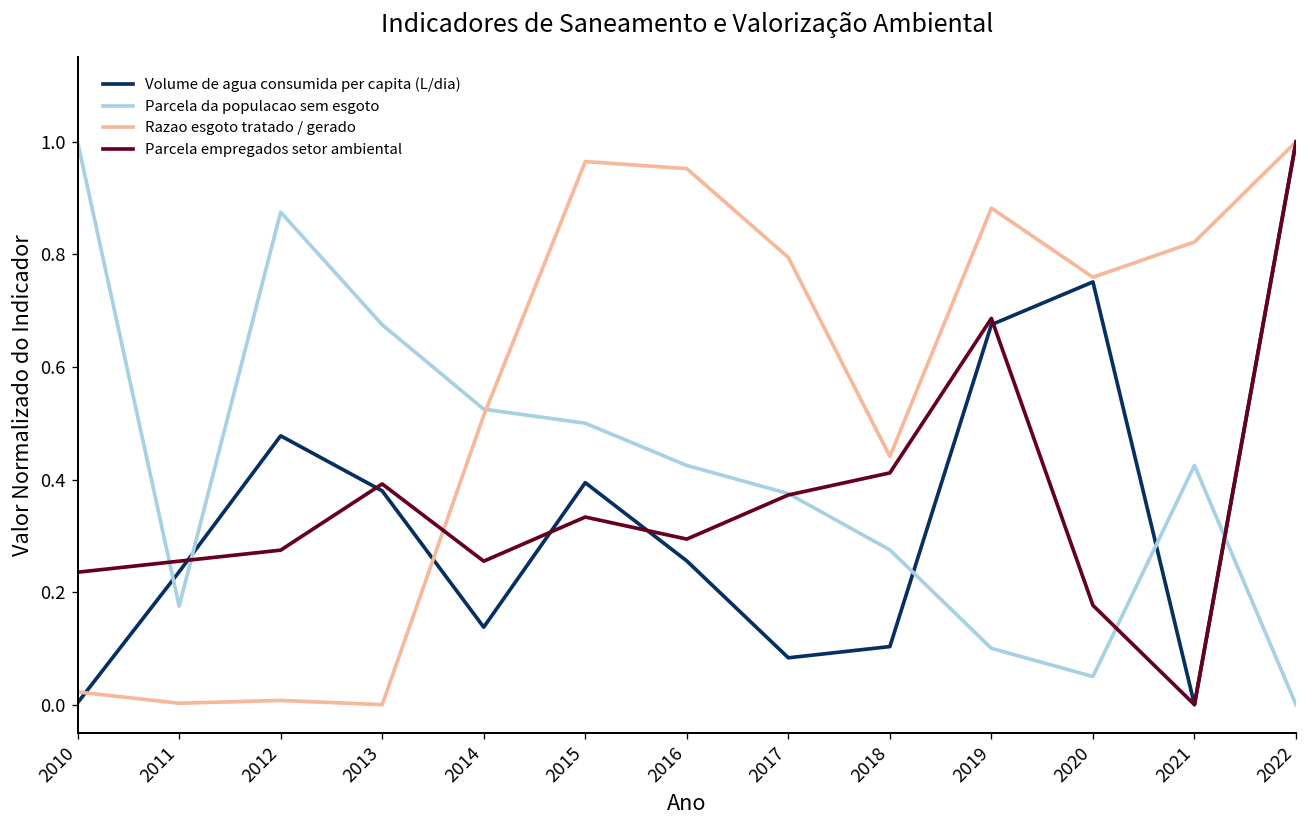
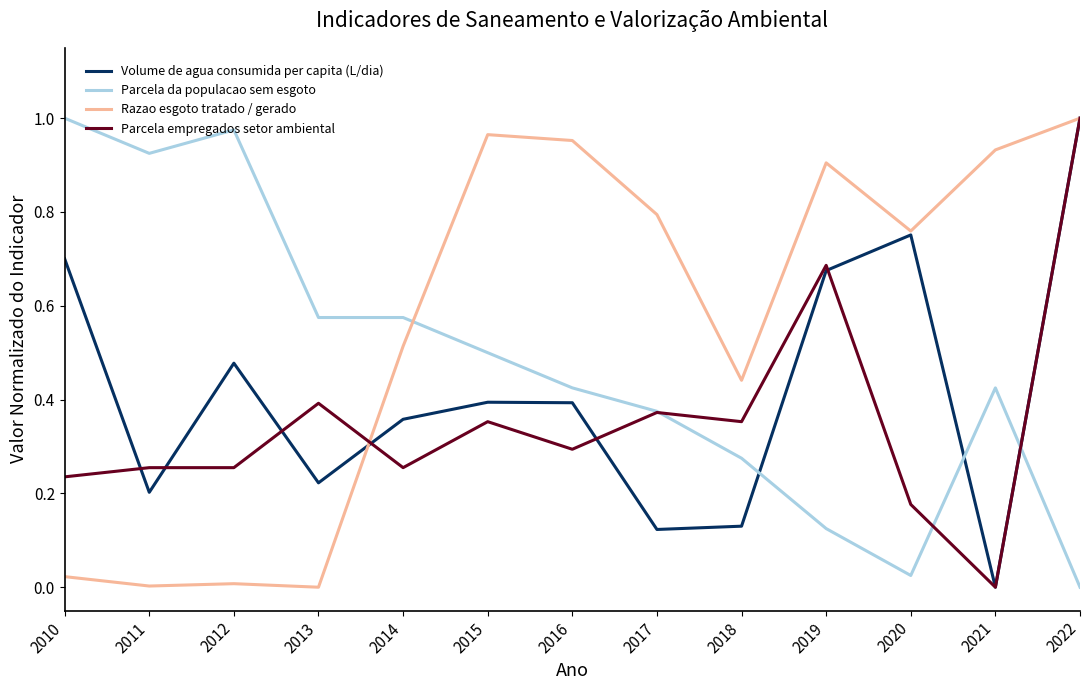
  {
    "Volume de agua consumida per capita (L/dia)": {
-     "2010": 0.00,
-     "2011": 0.24,
+     "2010": 0.70,
+     "2011": 0.20,
      "2012": 0.48,
-     "2013": 0.38,
-     "2014": 0.14,
+     "2013": 0.22,
+     "2014": 0.36,
      "2015": 0.39,
-     "2016": 0.26,
-     "2017": 0.08,
-     "2018": 0.10,
+     "2016": 0.39,
+     "2017": 0.12,
+     "2018": 0.13,
      "2019": 0.68,
      "2020": 0.75
    },
    "Parcela da populacao sem esgoto": {
      "2010": 1.00,
-     "2011": 0.17,
-     "2012": 0.87,
-     "2013": 0.68,
-     "2014": 0.52,
+     "2011": 0.92,
+     "2012": 0.98,
+     "2013": 0.58,
+     "2014": 0.58,
      "2015": 0.50,
      "2016": 0.43,
      "2018": 0.27,
-     "2019": 0.10,
-     "2020": 0.05,
+     "2019": 0.12,
+     "2020": 0.03,
      "2021": 0.43,
      "2022": 0.00
    },
    "Razao esgoto tratado / gerado": {
      "2010": 0.02,
      "2011": 0.00,
      "2012": 0.01,
      "2013": 0.00,
      "2014": 0.51,
      "2015": 0.96,
      "2016": 0.95,
      "2017": 0.79,
      "2018": 0.44,
-     "2019": 0.88,
+     "2019": 0.90,
      "2020": 0.76,
-     "2021": 0.82
+     "2021": 0.93
    },
    "Parcela empregados setor ambiental": {
      "2010": 0.24,
      "2011": 0.25,
-     "2012": 0.27,
+     "2012": 0.25,
      "2013": 0.39,
      "2014": 0.25,
-     "2015": 0.33,
+     "2015": 0.35,
      "2016": 0.29,
-     "2018": 0.41,
+     "2018": 0.35,
      "2019": 0.69,
      "2020": 0.18
    }
  }
